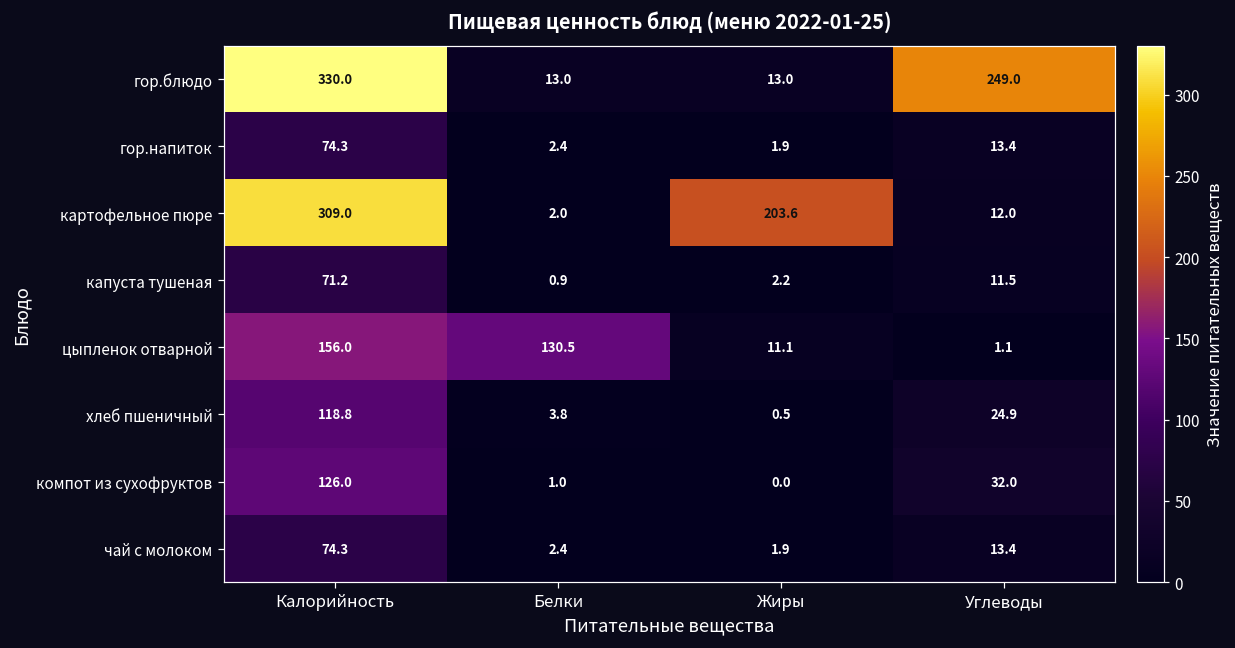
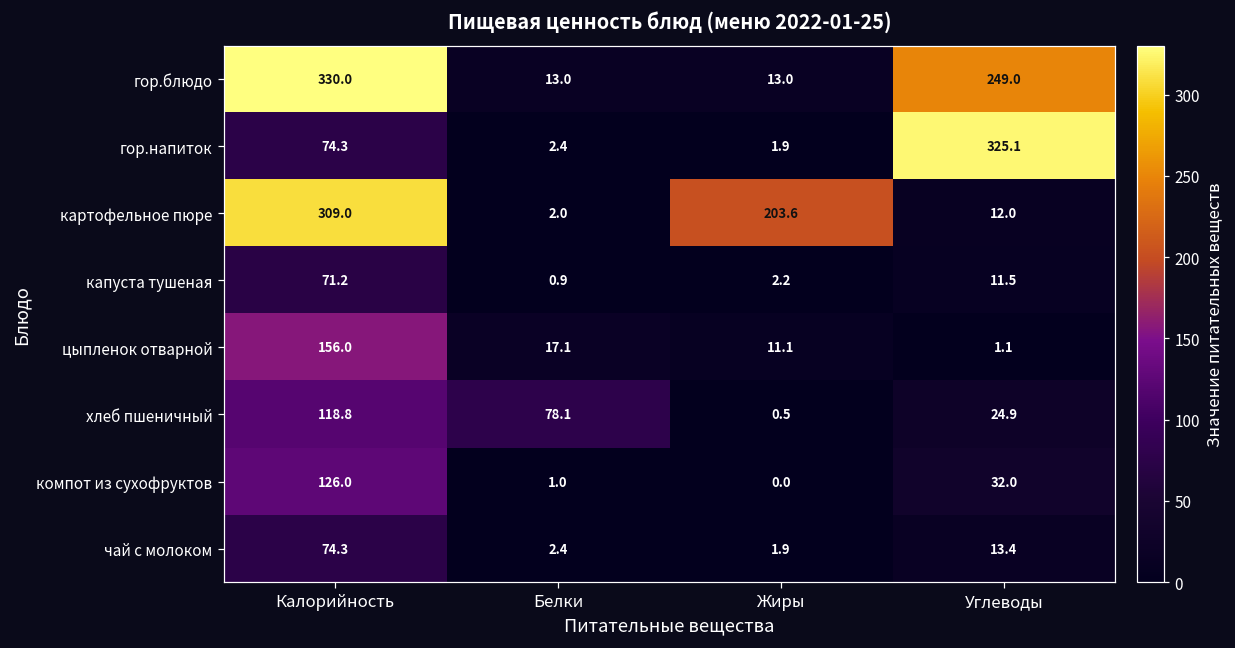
  {
    "гор.блюдо": {
      "Калорийность": 330.0,
      "Белки": 13.0,
      "Жиры": 13.0,
      "Углеводы": 249.0
    },
    "гор.напиток": {
      "Калорийность": 74.3,
      "Белки": 2.4,
      "Жиры": 1.9,
-     "Углеводы": 13.4
+     "Углеводы": 325.1
    },
    "картофельное пюре": {
      "Калорийность": 309.0,
      "Белки": 2.0,
      "Жиры": 203.6,
      "Углеводы": 12.0
    },
    "капуста тушеная": {
      "Калорийность": 71.2,
      "Белки": 0.9,
      "Жиры": 2.2,
      "Углеводы": 11.5
    },
    "цыпленок отварной": {
      "Калорийность": 156.0,
-     "Белки": 130.5,
+     "Белки": 17.1,
      "Жиры": 11.1,
      "Углеводы": 1.1
    },
    "хлеб пшеничный": {
      "Калорийность": 118.8,
-     "Белки": 3.8,
+     "Белки": 78.1,
      "Жиры": 0.5,
      "Углеводы": 24.9
    },
    "компот из сухофруктов": {
      "Калорийность": 126.0,
      "Белки": 1.0,
      "Жиры": 0.0,
      "Углеводы": 32.0
    },
    "чай с молоком": {
      "Калорийность": 74.3,
      "Белки": 2.4,
      "Жиры": 1.9,
      "Углеводы": 13.4
    }
  }
